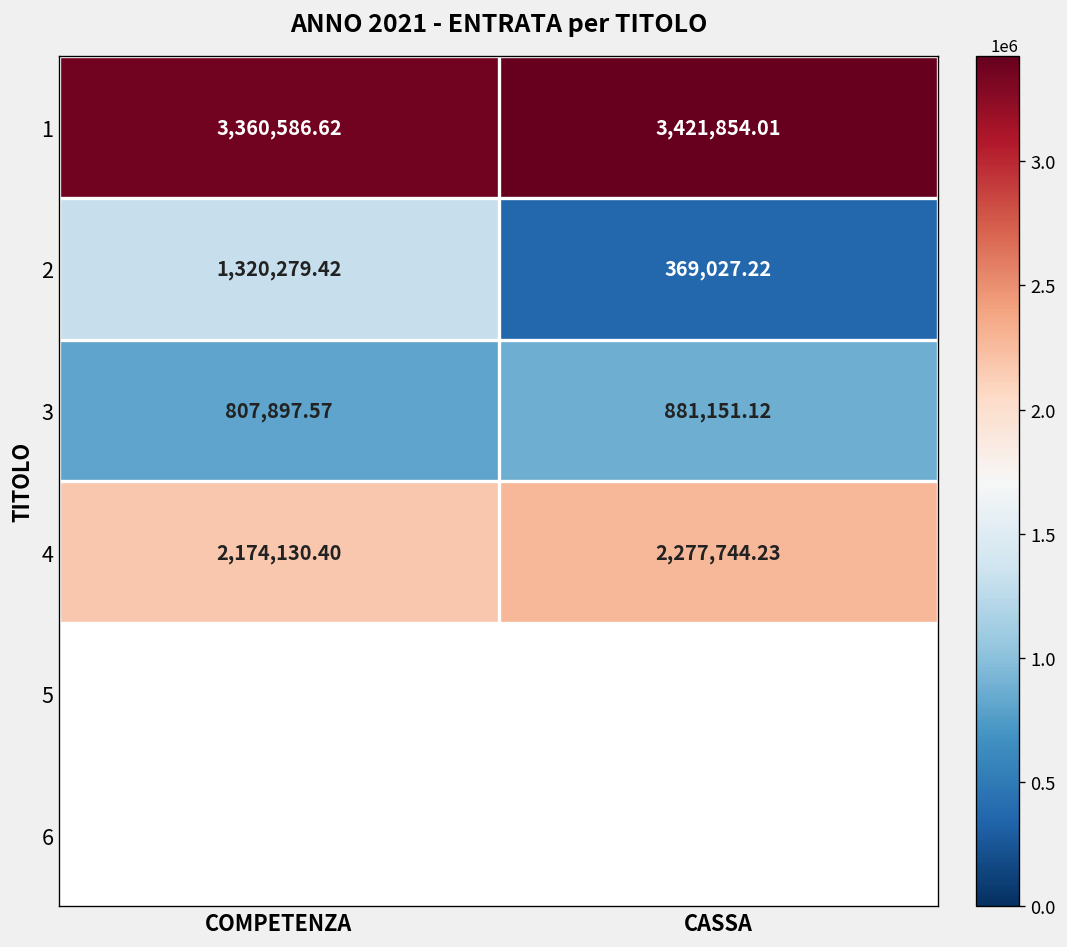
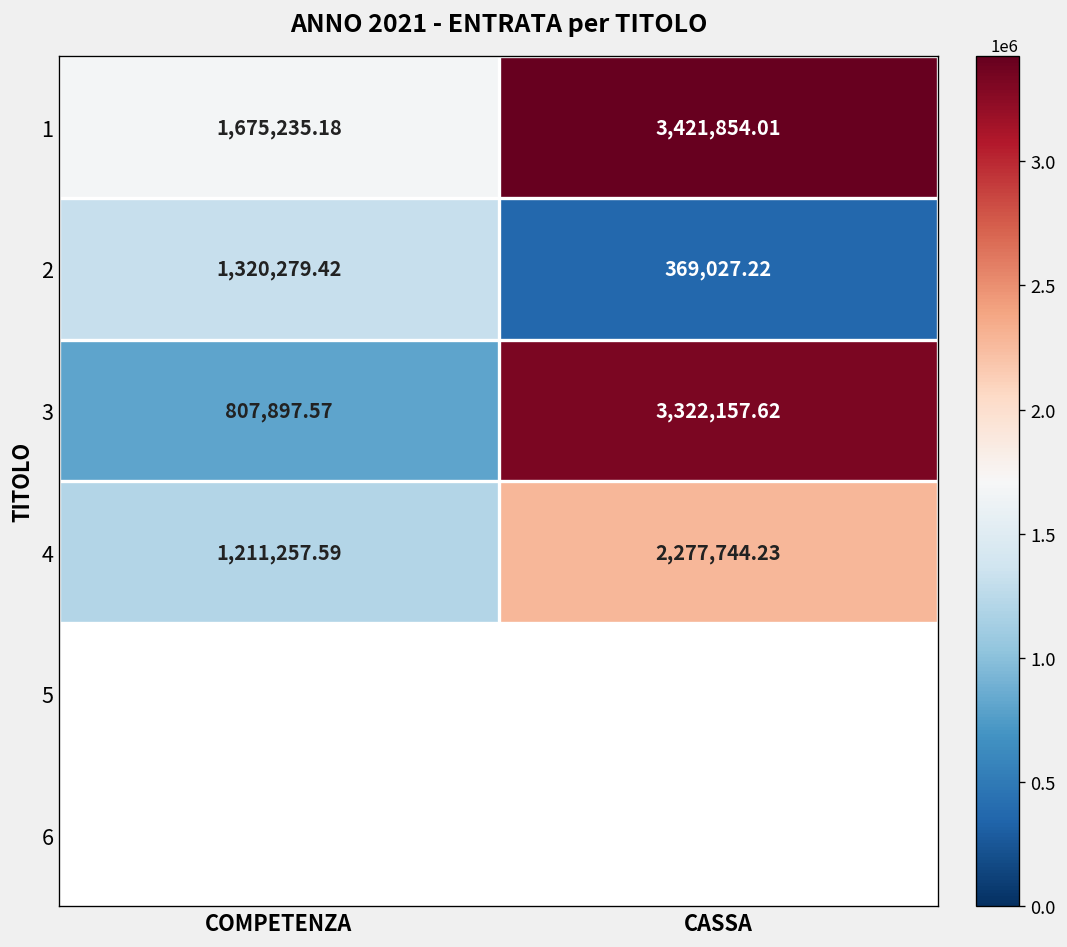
  {
    "1": {
-     "COMPETENZA": "3,360,586.62",
+     "COMPETENZA": "1,675,235.18",
      "CASSA": "3,421,854.01"
    },
    "2": {
      "COMPETENZA": "1,320,279.42",
      "CASSA": "369,027.22"
    },
    "3": {
      "COMPETENZA": "807,897.57",
-     "CASSA": "881,151.12"
+     "CASSA": "3,322,157.62"
    },
    "4": {
-     "COMPETENZA": "2,174,130.40",
+     "COMPETENZA": "1,211,257.59",
      "CASSA": "2,277,744.23"
    }
  }
